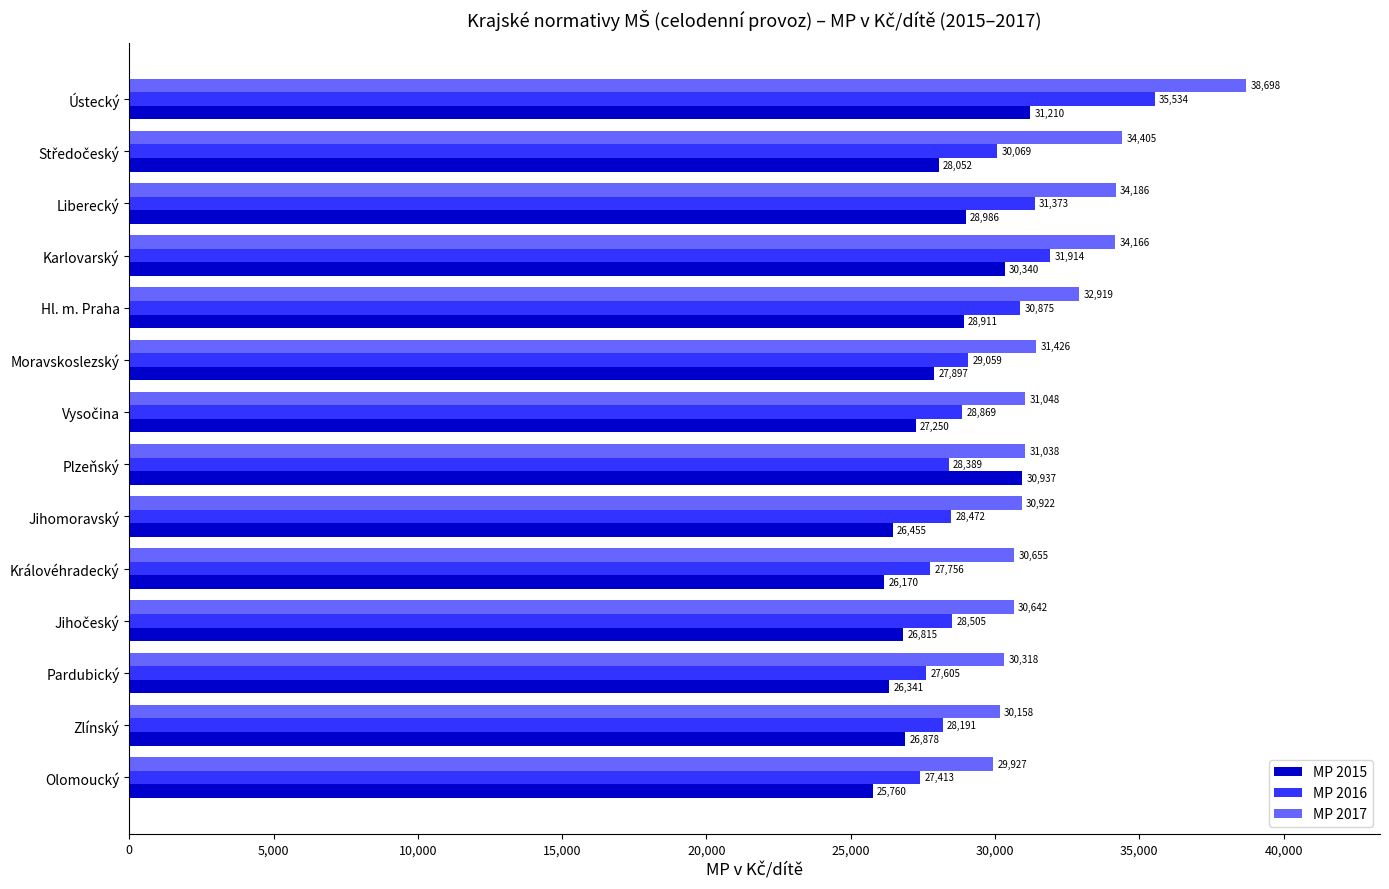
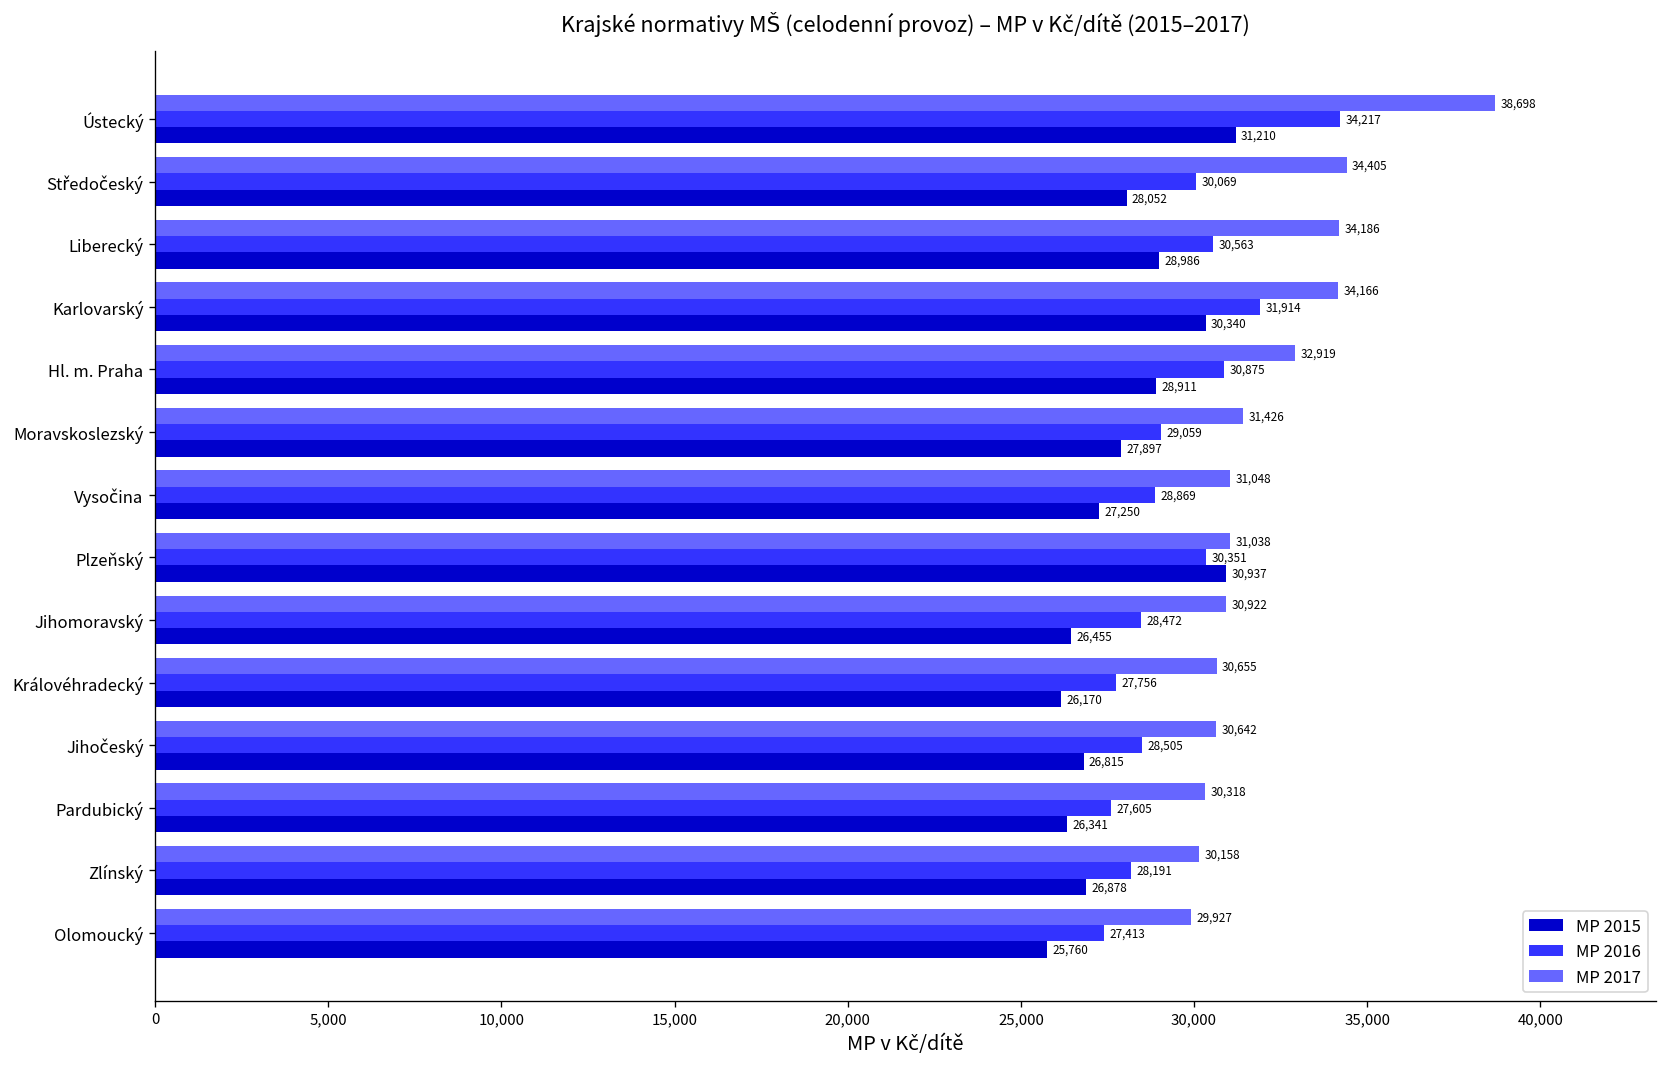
  {
    "MP 2015": {
      "Ústecký": "31,210",
      "Středočeský": "28,052",
      "Liberecký": "28,986",
      "Karlovarský": "30,340",
      "Hl. m. Praha": "28,911",
      "Moravskoslezský": "27,897",
      "Vysočina": "27,250",
      "Plzeňský": "30,937",
      "Jihomoravský": "26,455",
      "Královéhradecký": "26,170",
      "Jihočeský": "26,815",
      "Pardubický": "26,341",
      "Zlínský": "26,878",
      "Olomoucký": "25,760"
    },
    "MP 2016": {
-     "Ústecký": "35,534",
+     "Ústecký": "34,217",
      "Středočeský": "30,069",
-     "Liberecký": "31,373",
+     "Liberecký": "30,563",
      "Karlovarský": "31,914",
      "Hl. m. Praha": "30,875",
      "Moravskoslezský": "29,059",
      "Vysočina": "28,869",
-     "Plzeňský": "28,389",
+     "Plzeňský": "30,351",
      "Jihomoravský": "28,472",
      "Královéhradecký": "27,756",
      "Jihočeský": "28,505",
      "Pardubický": "27,605",
      "Zlínský": "28,191",
      "Olomoucký": "27,413"
    },
    "MP 2017": {
      "Ústecký": "38,698",
      "Středočeský": "34,405",
      "Liberecký": "34,186",
      "Karlovarský": "34,166",
      "Hl. m. Praha": "32,919",
      "Moravskoslezský": "31,426",
      "Vysočina": "31,048",
      "Plzeňský": "31,038",
      "Jihomoravský": "30,922",
      "Královéhradecký": "30,655",
      "Jihočeský": "30,642",
      "Pardubický": "30,318",
      "Zlínský": "30,158",
      "Olomoucký": "29,927"
    }
  }
